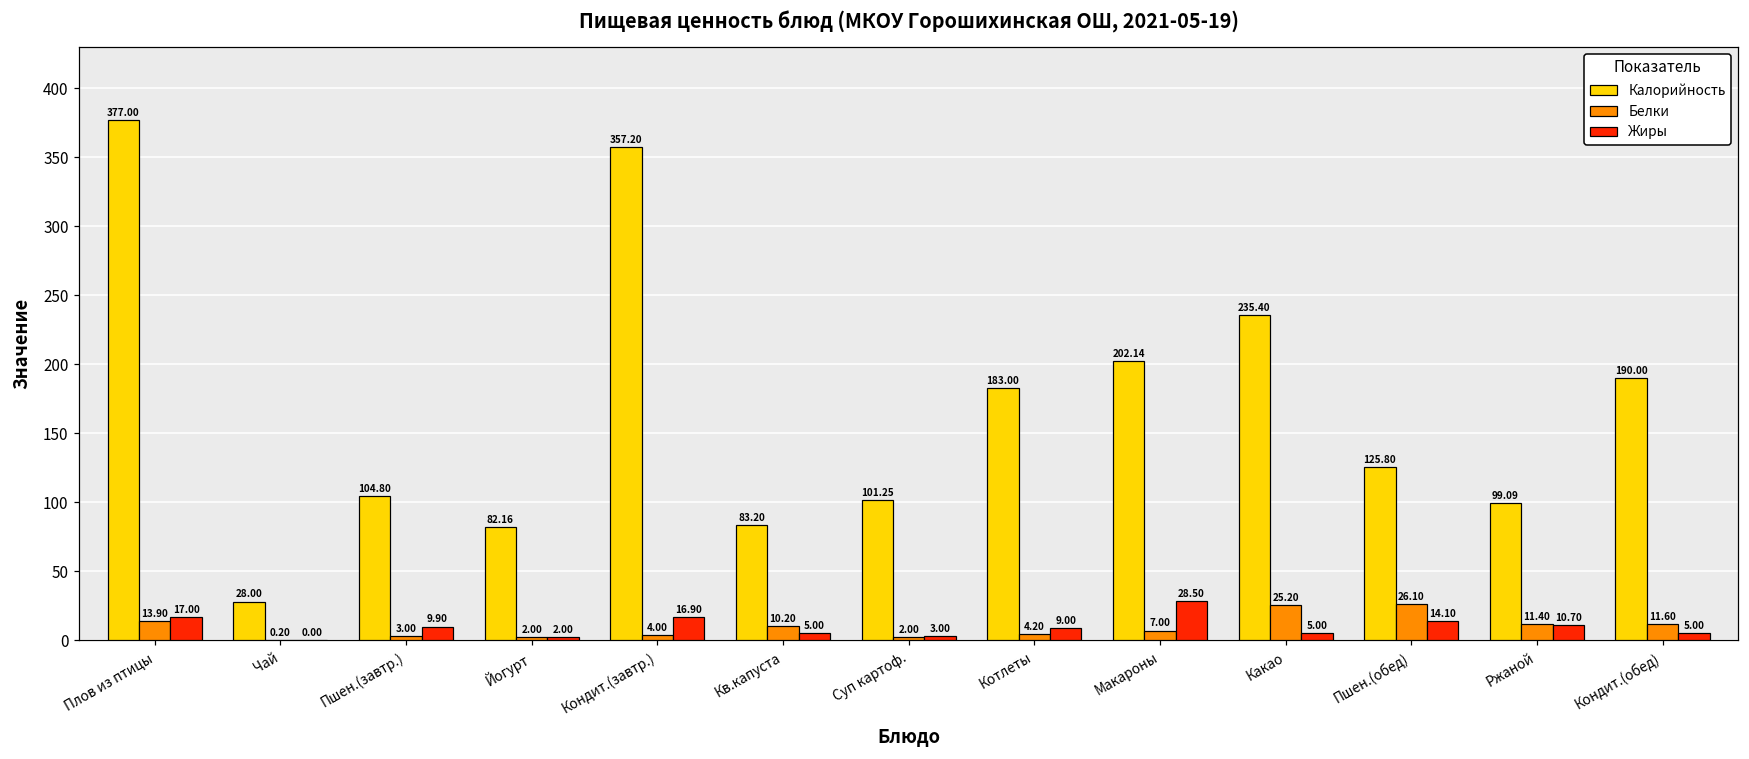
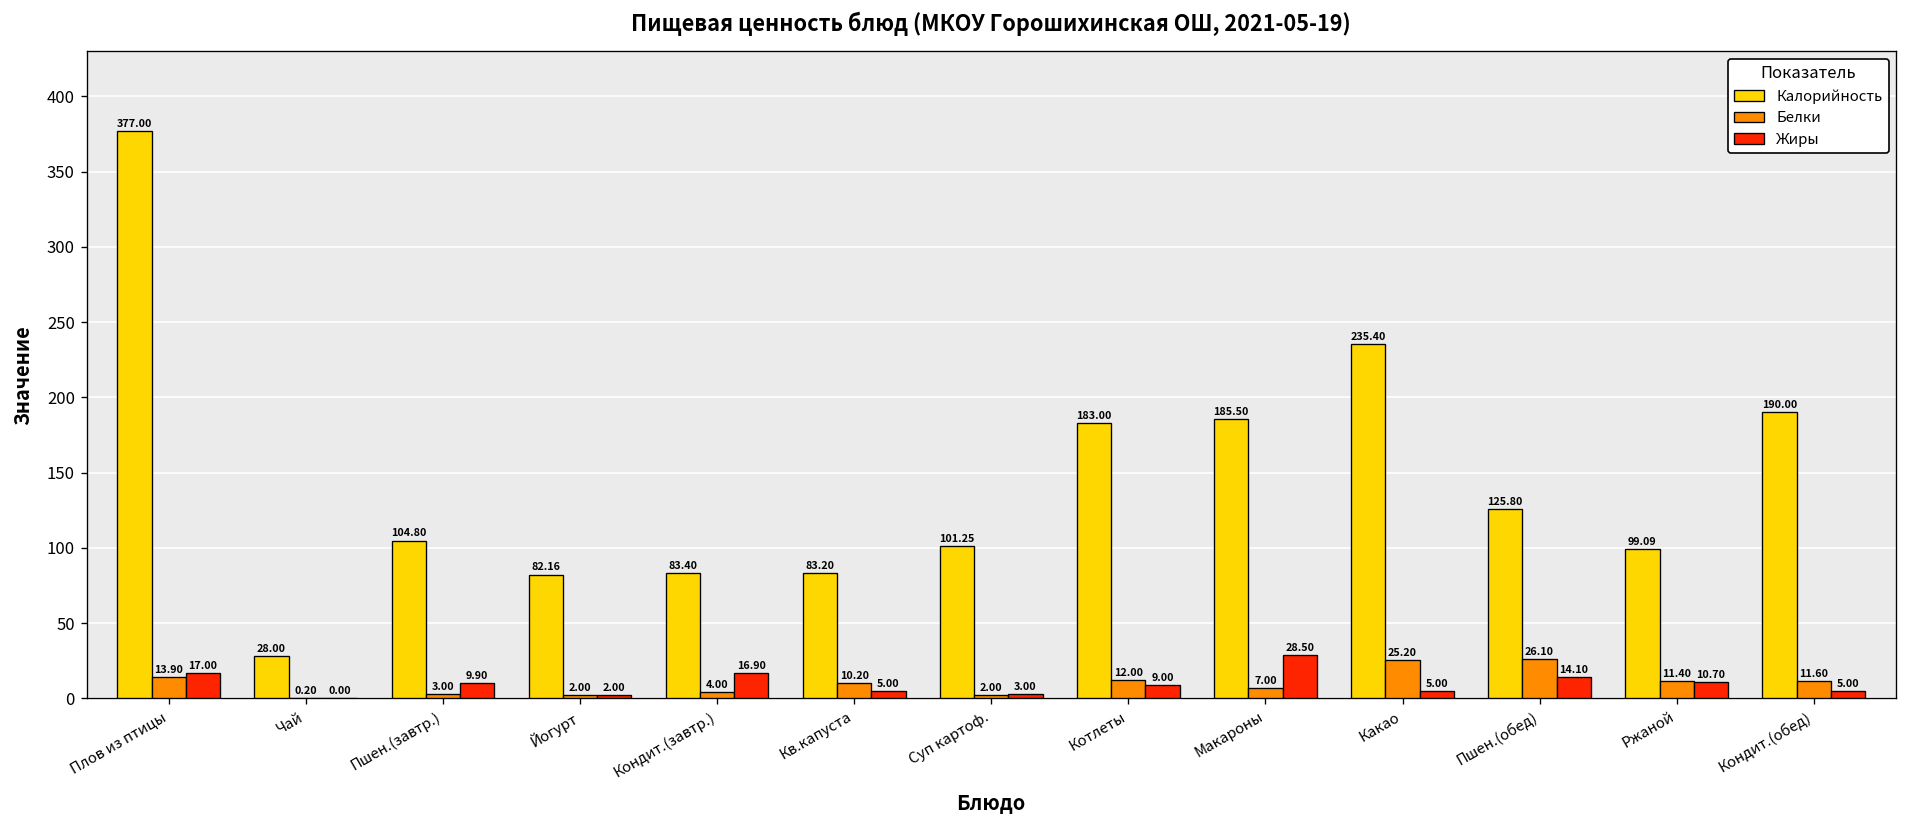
  {
    "Калорийность": {
      "Плов из птицы": 377.00,
      "Чай": 28.00,
      "Пшен.(завтр.)": 104.80,
      "Йогурт": 82.16,
-     "Кондит.(завтр.)": 357.20,
+     "Кондит.(завтр.)": 83.40,
      "Кв.капуста": 83.20,
      "Суп картоф.": 101.25,
      "Котлеты": 183.00,
-     "Макароны": 202.14,
+     "Макароны": 185.50,
      "Какао": 235.40,
      "Пшен.(обед)": 125.80,
      "Ржаной": 99.09,
      "Кондит.(обед)": 190.00
    },
    "Белки": {
      "Плов из птицы": 13.90,
      "Чай": 0.20,
      "Пшен.(завтр.)": 3.00,
      "Йогурт": 2.00,
      "Кондит.(завтр.)": 4.00,
      "Кв.капуста": 10.20,
      "Суп картоф.": 2.00,
-     "Котлеты": 4.20,
+     "Котлеты": 12.00,
      "Макароны": 7.00,
      "Какао": 25.20,
      "Пшен.(обед)": 26.10,
      "Ржаной": 11.40,
      "Кондит.(обед)": 11.60
    },
    "Жиры": {
      "Плов из птицы": 17.00,
      "Чай": 0.00,
      "Пшен.(завтр.)": 9.90,
      "Йогурт": 2.00,
      "Кондит.(завтр.)": 16.90,
      "Кв.капуста": 5.00,
      "Суп картоф.": 3.00,
      "Котлеты": 9.00,
      "Макароны": 28.50,
      "Какао": 5.00,
      "Пшен.(обед)": 14.10,
      "Ржаной": 10.70,
      "Кондит.(обед)": 5.00
    }
  }
